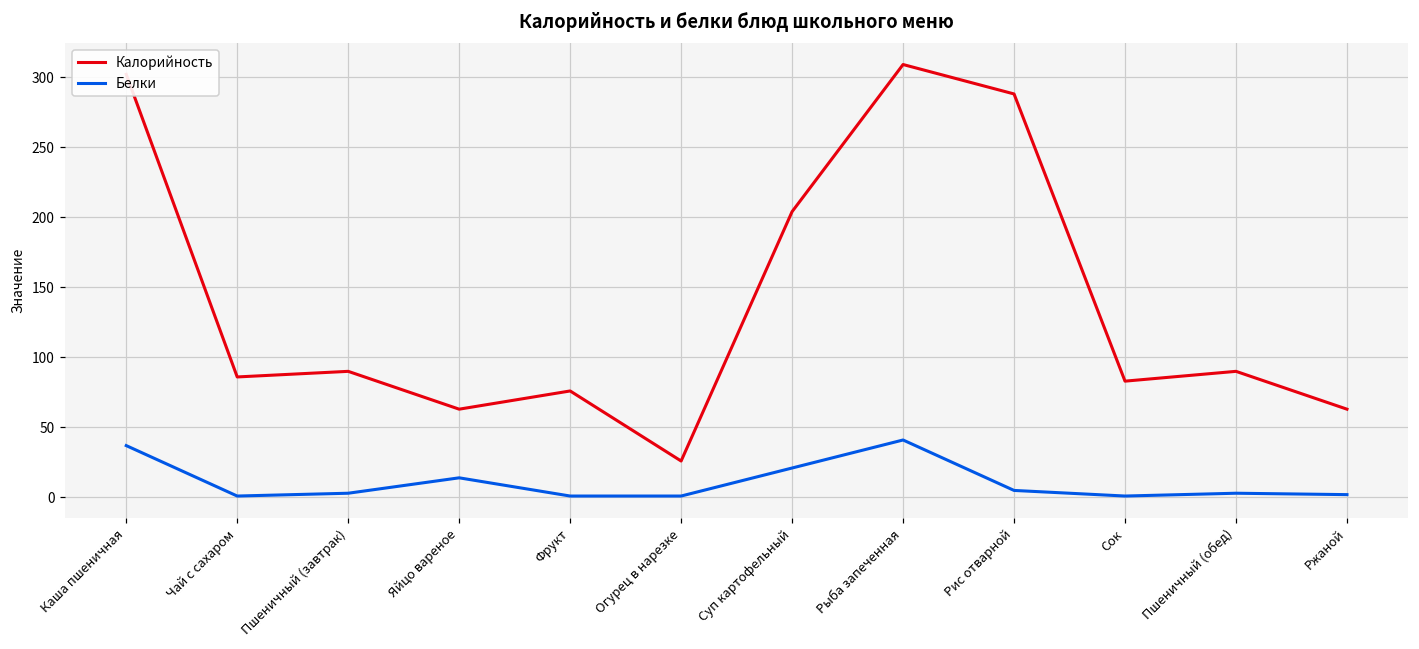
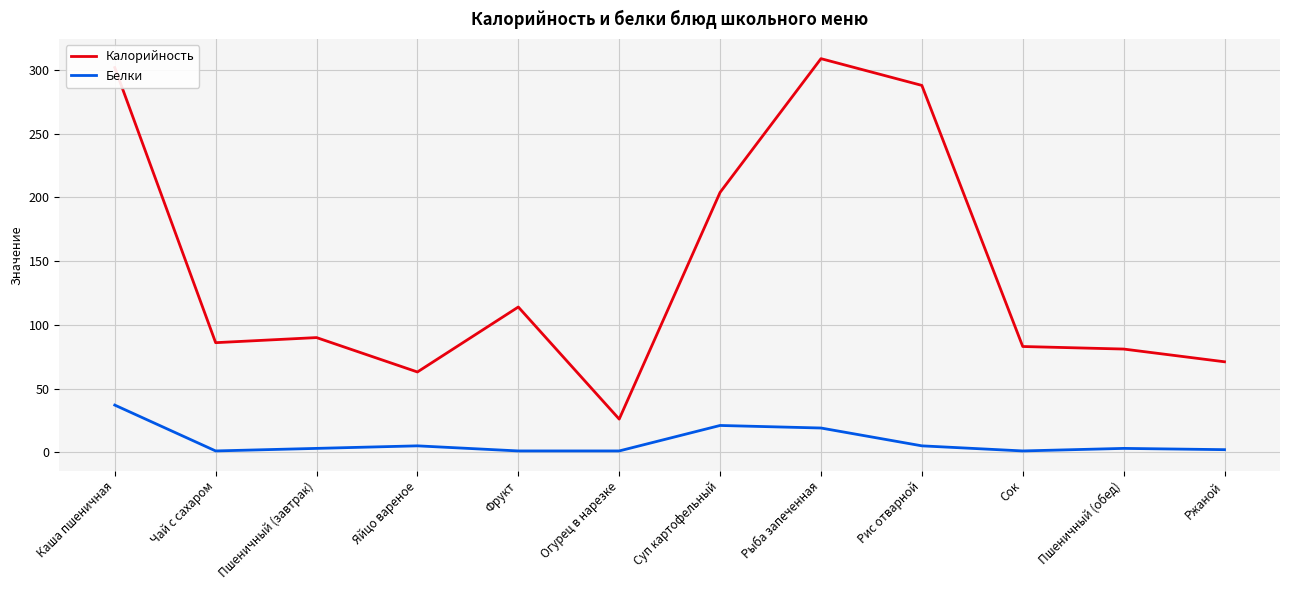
  {
    "Калорийность": {
      "Чай с сахаром": 86,
      "Пшеничный (завтрак)": 90,
      "Яйцо вареное": 63,
-     "Фрукт": 76,
+     "Фрукт": 114,
      "Огурец в нарезке": 26,
      "Суп картофельный": 204,
      "Рыба запеченная": 309,
      "Рис отварной": 288,
      "Сок": 83,
-     "Пшеничный (обед)": 90,
-     "Ржаной": 63
+     "Пшеничный (обед)": 81,
+     "Ржаной": 71
    },
    "Белки": {
      "Каша пшеничная": 37,
      "Чай с сахаром": 1,
      "Пшеничный (завтрак)": 3,
-     "Яйцо вареное": 14,
+     "Яйцо вареное": 5,
      "Фрукт": 1,
      "Огурец в нарезке": 1,
      "Суп картофельный": 21,
-     "Рыба запеченная": 41,
+     "Рыба запеченная": 19,
      "Рис отварной": 5,
      "Сок": 1,
      "Пшеничный (обед)": 3,
      "Ржаной": 2
    }
  }
